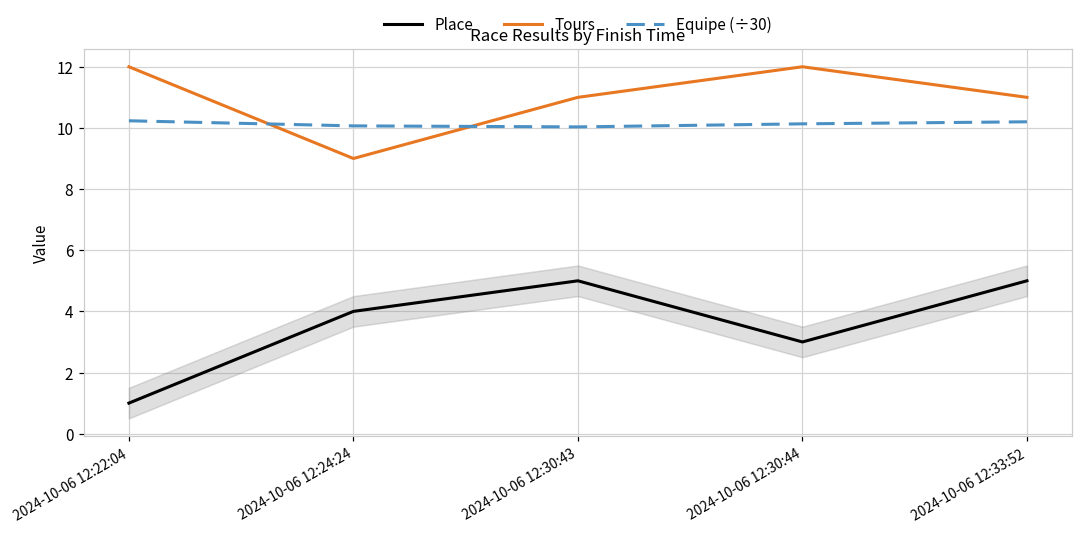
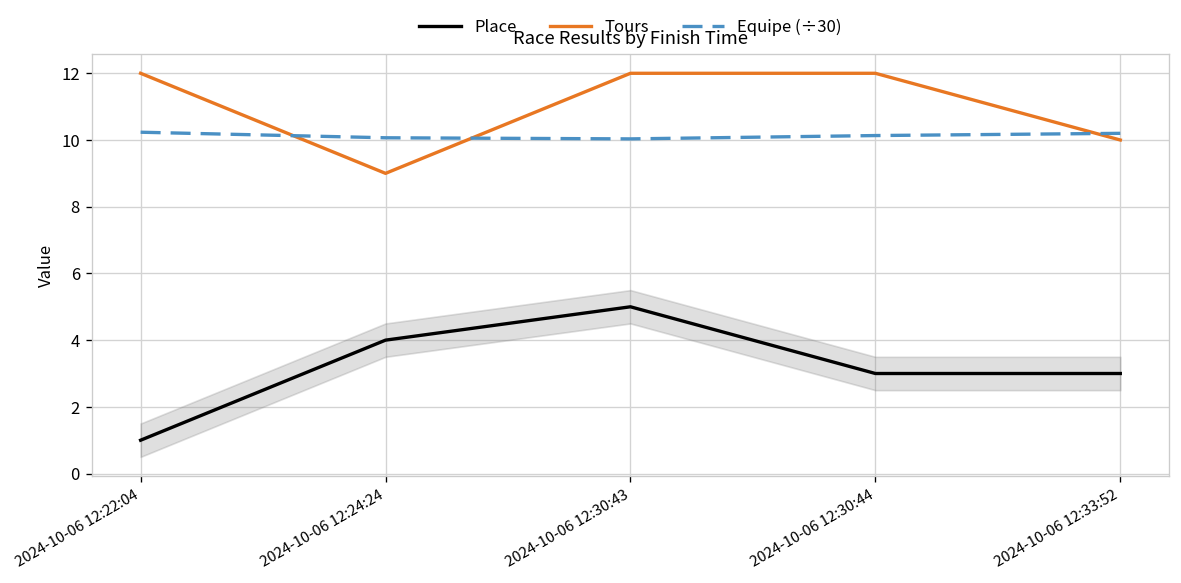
  {
    "Place": {
      "2024-10-06 12:22:04": 1,
      "2024-10-06 12:24:24": 4,
      "2024-10-06 12:30:43": 5,
      "2024-10-06 12:30:44": 3,
-     "2024-10-06 12:33:52": 5
+     "2024-10-06 12:33:52": 3
    },
    "Tours": {
      "2024-10-06 12:22:04": 12,
      "2024-10-06 12:24:24": 9,
-     "2024-10-06 12:30:43": 11,
+     "2024-10-06 12:30:43": 12,
      "2024-10-06 12:30:44": 12,
-     "2024-10-06 12:33:52": 11
+     "2024-10-06 12:33:52": 10
    },
    "Equipe (÷30)": {
      "2024-10-06 12:22:04": 10.2,
      "2024-10-06 12:24:24": 10,
      "2024-10-06 12:30:43": 10,
      "2024-10-06 12:30:44": 10.1,
      "2024-10-06 12:33:52": 10.2
    }
  }
